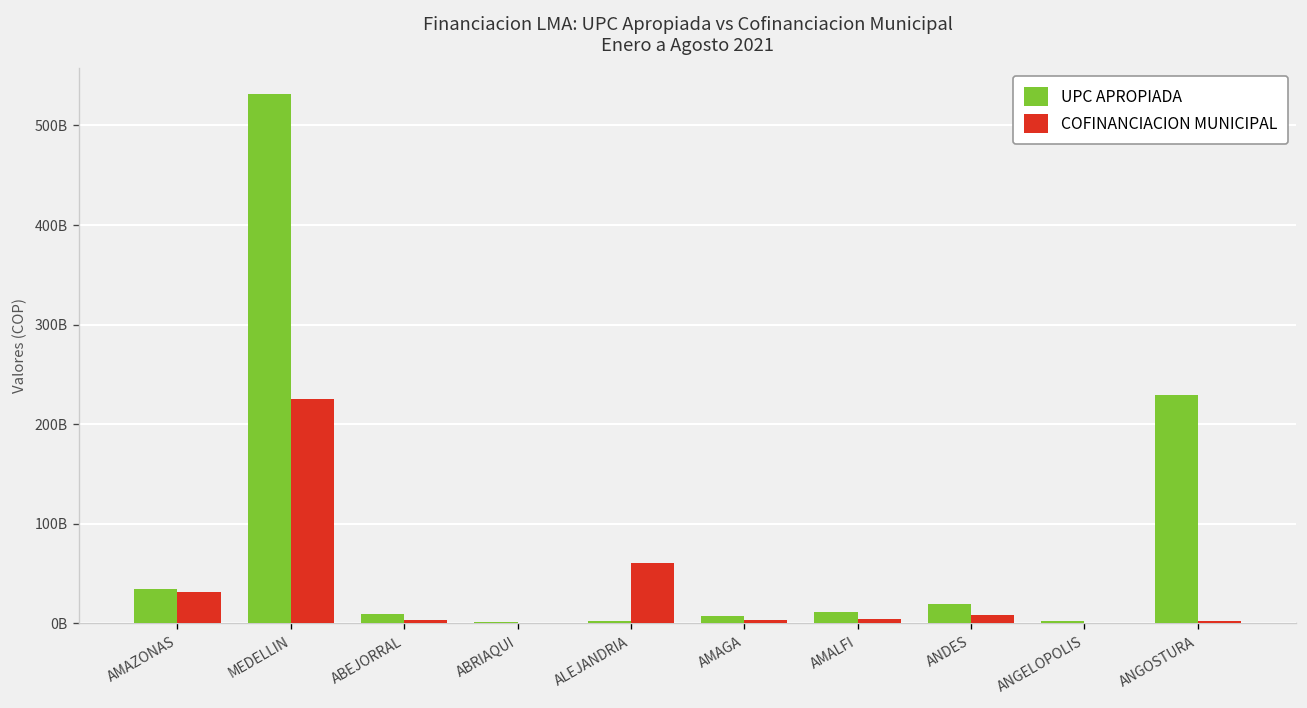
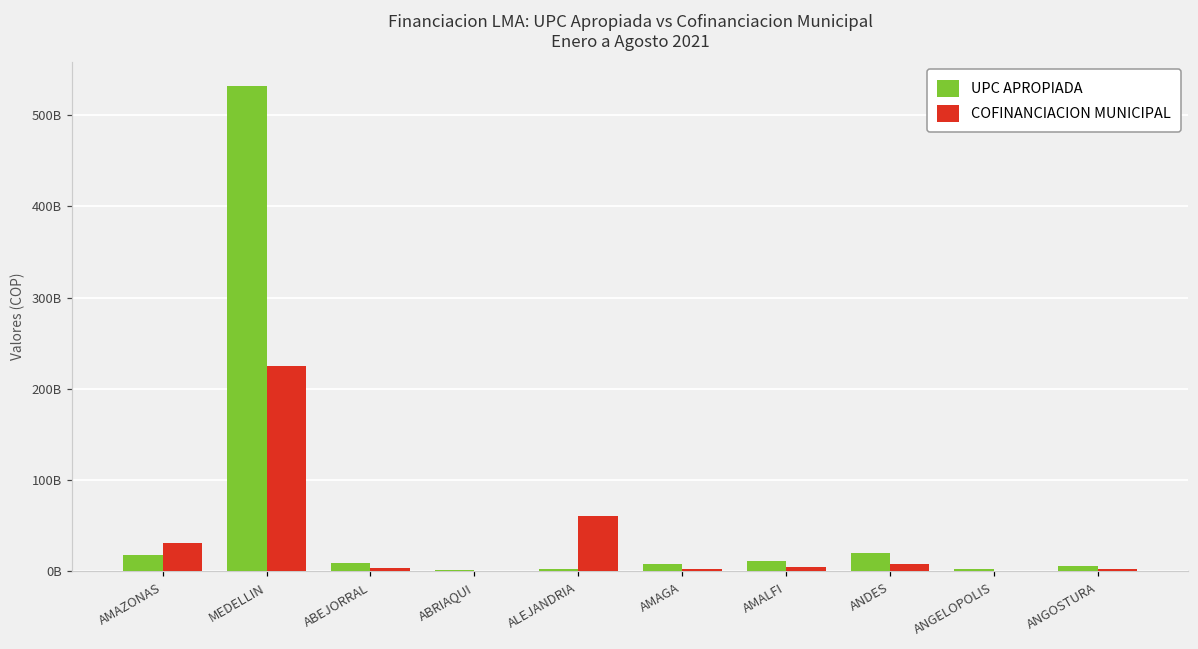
  {
    "UPC APROPIADA": {
-     "AMAZONAS": 30000000000,
+     "AMAZONAS": 20000000000,
      "MEDELLIN": 530000000000,
      "ABEJORRAL": 10000000000,
      "AMAGA": 10000000000,
      "AMALFI": 10000000000,
      "ANDES": 20000000000,
-     "ANGOSTURA": 230000000000
+     "ANGOSTURA": 10000000000
    },
    "COFINANCIACION MUNICIPAL": {
      "AMAZONAS": 30000000000,
      "MEDELLIN": 230000000000,
      "ABEJORRAL": 0,
      "ALEJANDRIA": 60000000000,
      "AMALFI": 0,
      "ANDES": 10000000000
    }
  }
